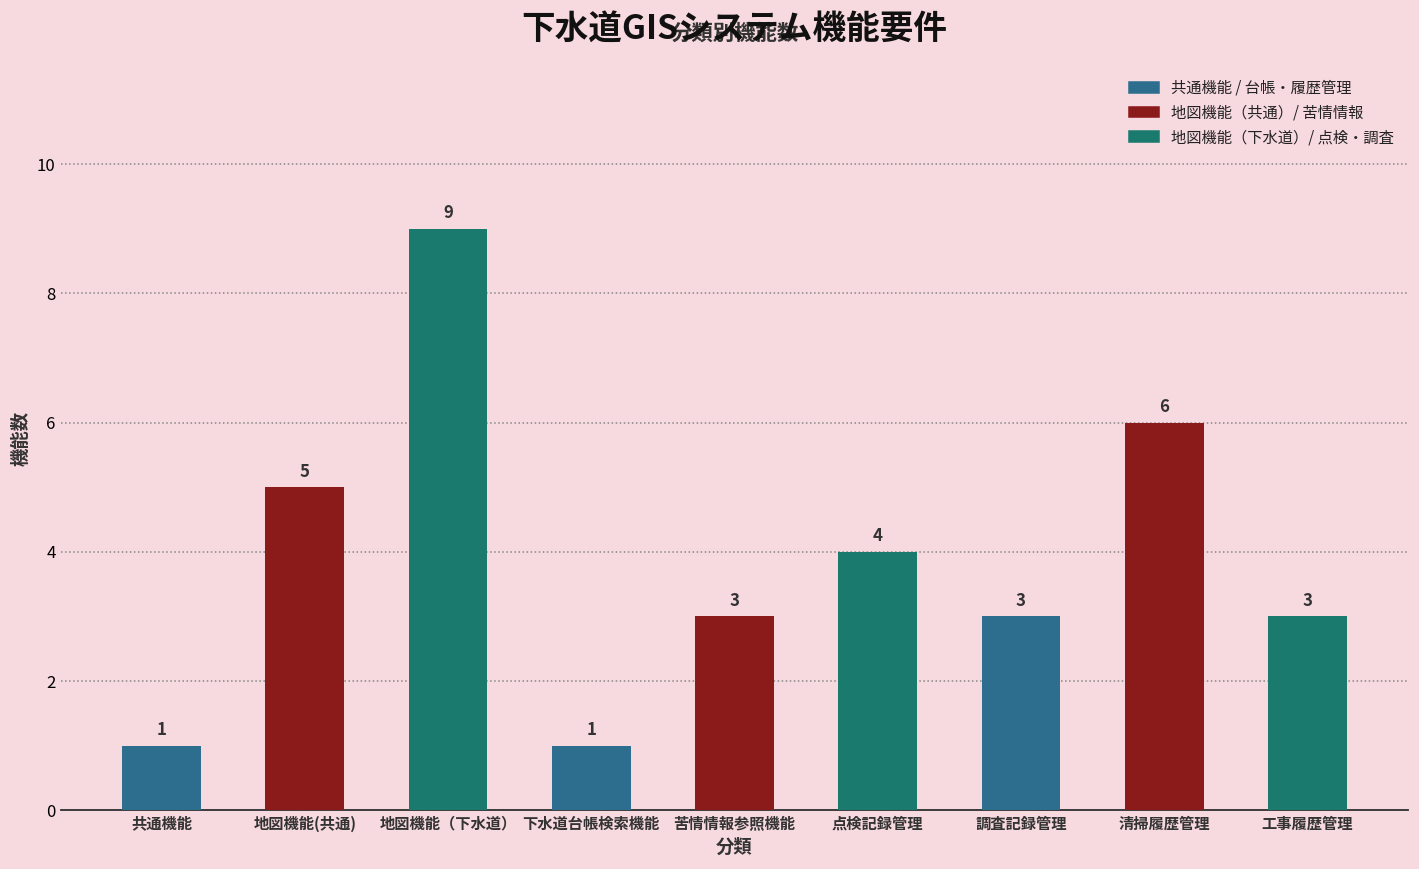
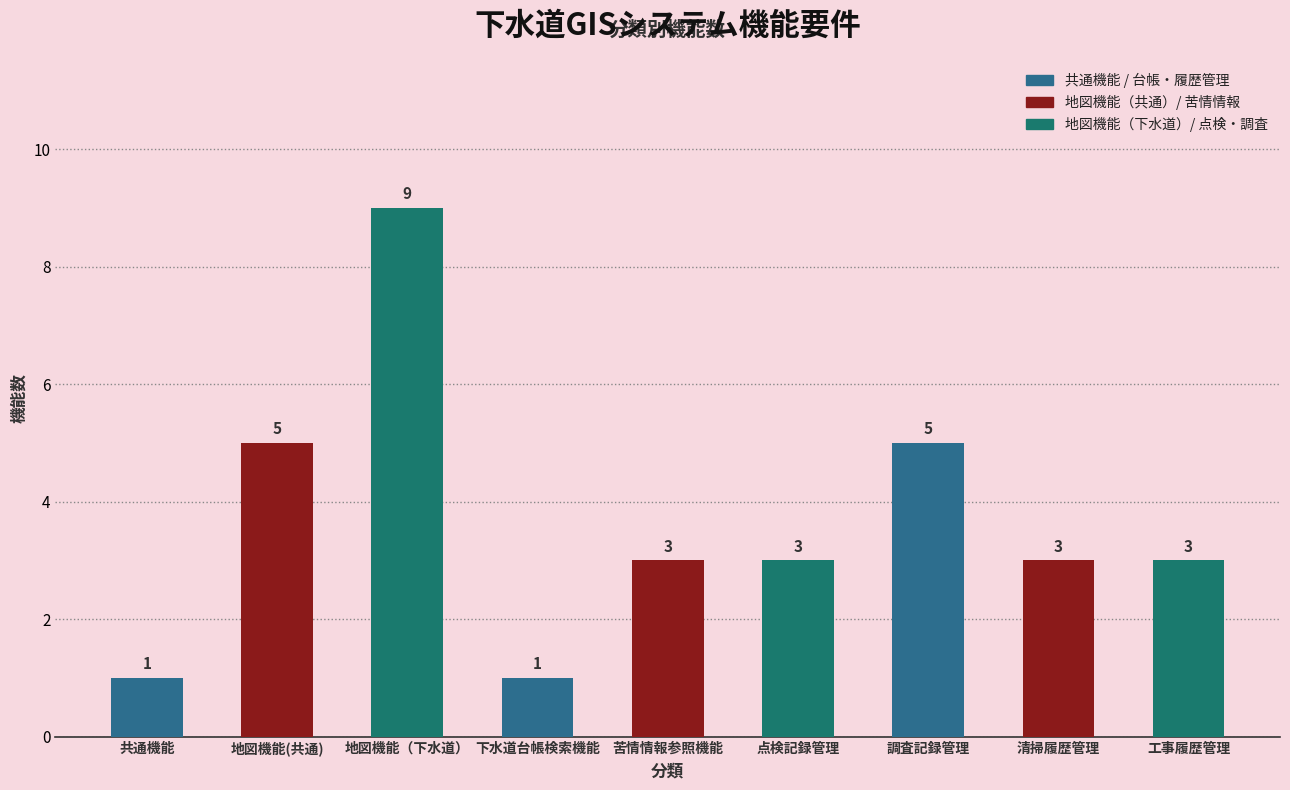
  {
    "共通機能": 1,
    "地図機能(共通)": 5,
    "地図機能（下水道）": 9,
    "下水道台帳検索機能": 1,
    "苦情情報参照機能": 3,
-   "点検記録管理": 4,
-   "調査記録管理": 3,
-   "清掃履歴管理": 6,
+   "点検記録管理": 3,
+   "調査記録管理": 5,
+   "清掃履歴管理": 3,
    "工事履歴管理": 3
  }
